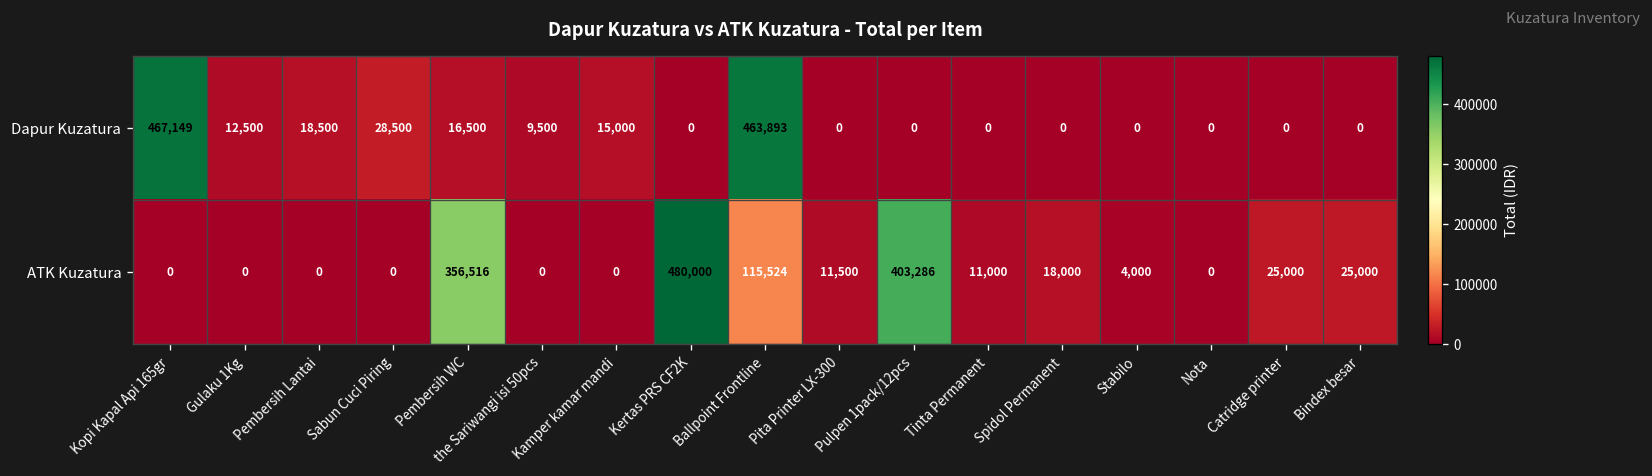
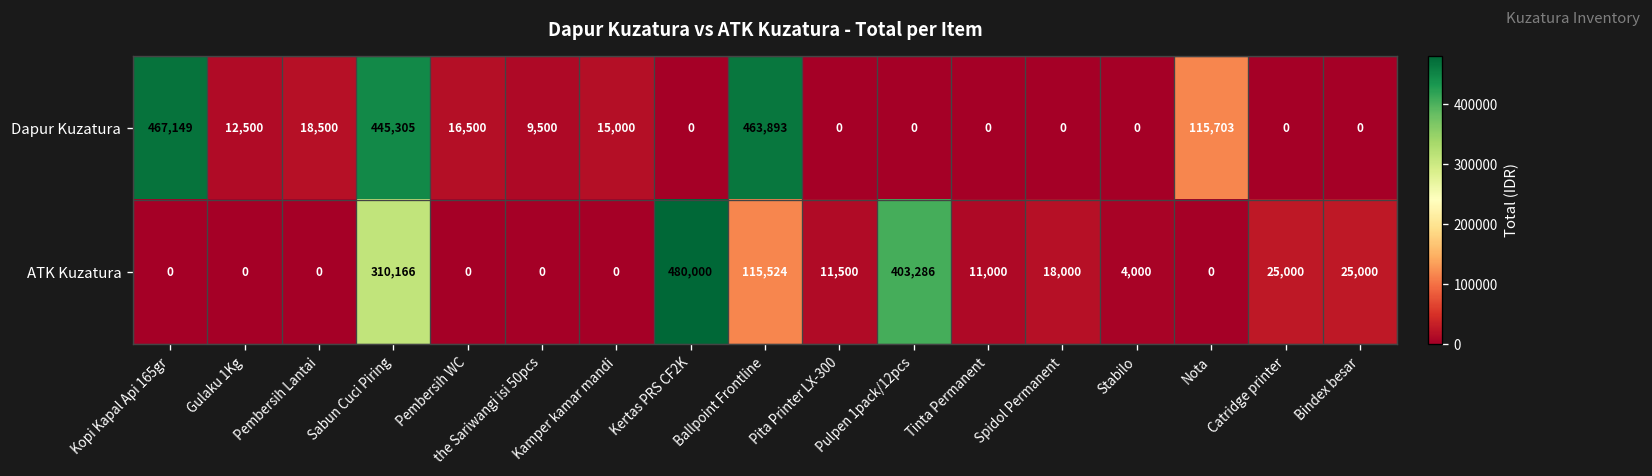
  {
    "Dapur Kuzatura": {
      "Kopi Kapal Api 165gr": "467,149",
      "Gulaku 1Kg": "12,500",
      "Pembersih Lantai": "18,500",
-     "Sabun Cuci Piring": "28,500",
+     "Sabun Cuci Piring": "445,305",
      "Pembersih WC": "16,500",
      "the Sariwangi isi 50pcs": "9,500",
      "Kamper kamar mandi": "15,000",
      "Kertas PRS CF2K": "0",
      "Ballpoint Frontline": "463,893",
      "Pita Printer LX-300": "0",
      "Pulpen 1pack/12pcs": "0",
      "Tinta Permanent": "0",
      "Spidol Permanent": "0",
      "Stabilo": "0",
-     "Nota": "0",
+     "Nota": "115,703",
      "Catridge printer": "0",
      "Bindex besar": "0"
    },
    "ATK Kuzatura": {
      "Kopi Kapal Api 165gr": "0",
      "Gulaku 1Kg": "0",
      "Pembersih Lantai": "0",
-     "Sabun Cuci Piring": "0",
-     "Pembersih WC": "356,516",
+     "Sabun Cuci Piring": "310,166",
+     "Pembersih WC": "0",
      "the Sariwangi isi 50pcs": "0",
      "Kamper kamar mandi": "0",
      "Kertas PRS CF2K": "480,000",
      "Ballpoint Frontline": "115,524",
      "Pita Printer LX-300": "11,500",
      "Pulpen 1pack/12pcs": "403,286",
      "Tinta Permanent": "11,000",
      "Spidol Permanent": "18,000",
      "Stabilo": "4,000",
      "Nota": "0",
      "Catridge printer": "25,000",
      "Bindex besar": "25,000"
    }
  }
